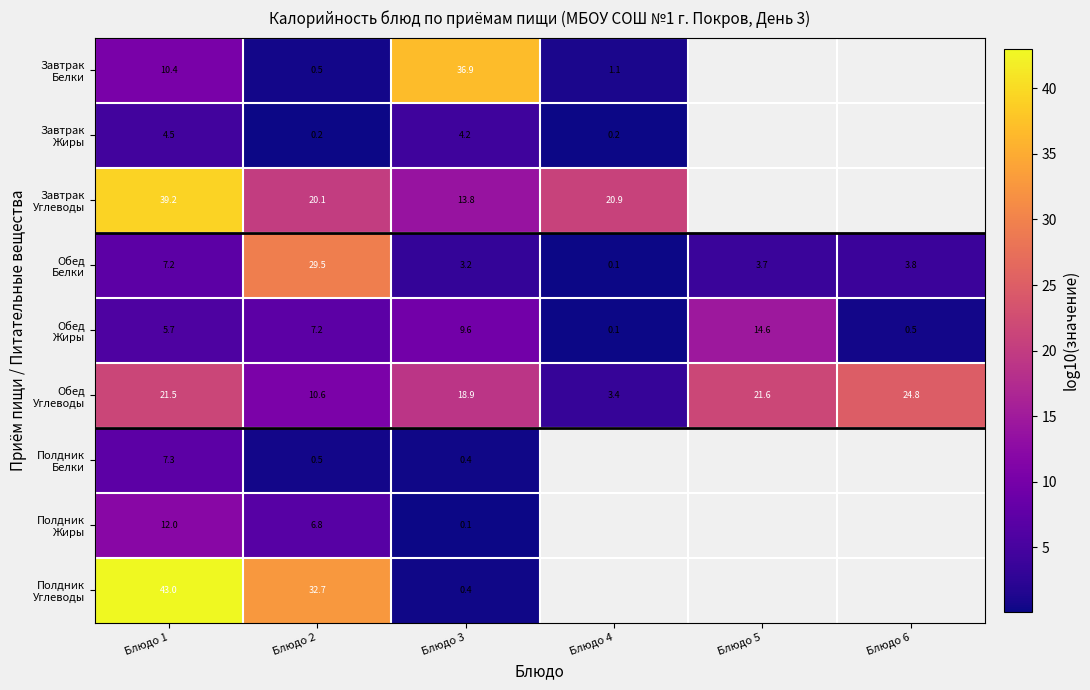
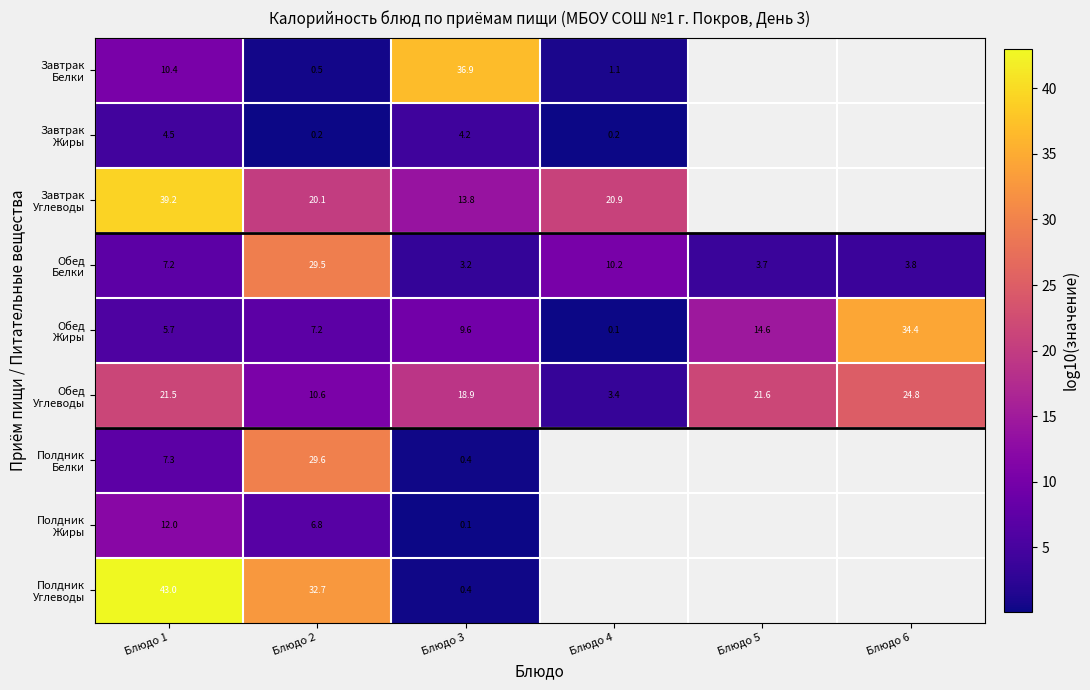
  {
    "Завтрак Белки": {
      "Блюдо 1": 10.4,
      "Блюдо 2": 0.5,
      "Блюдо 3": 36.9,
      "Блюдо 4": 1.1
    },
    "Завтрак Жиры": {
      "Блюдо 1": 4.5,
      "Блюдо 2": 0.2,
      "Блюдо 3": 4.2,
      "Блюдо 4": 0.2
    },
    "Завтрак Углеводы": {
      "Блюдо 1": 39.2,
      "Блюдо 2": 20.1,
      "Блюдо 3": 13.8,
      "Блюдо 4": 20.9
    },
    "Обед Белки": {
      "Блюдо 1": 7.2,
      "Блюдо 2": 29.5,
      "Блюдо 3": 3.2,
-     "Блюдо 4": 0.1,
+     "Блюдо 4": 10.2,
      "Блюдо 5": 3.7,
      "Блюдо 6": 3.8
    },
    "Обед Жиры": {
      "Блюдо 1": 5.7,
      "Блюдо 2": 7.2,
      "Блюдо 3": 9.6,
      "Блюдо 4": 0.1,
      "Блюдо 5": 14.6,
-     "Блюдо 6": 0.5
+     "Блюдо 6": 34.4
    },
    "Обед Углеводы": {
      "Блюдо 1": 21.5,
      "Блюдо 2": 10.6,
      "Блюдо 3": 18.9,
      "Блюдо 4": 3.4,
      "Блюдо 5": 21.6,
      "Блюдо 6": 24.8
    },
    "Полдник Белки": {
      "Блюдо 1": 7.3,
-     "Блюдо 2": 0.5,
+     "Блюдо 2": 29.6,
      "Блюдо 3": 0.4
    },
    "Полдник Жиры": {
      "Блюдо 1": 12.0,
      "Блюдо 2": 6.8,
      "Блюдо 3": 0.1
    },
    "Полдник Углеводы": {
      "Блюдо 1": 43.0,
      "Блюдо 2": 32.7,
      "Блюдо 3": 0.4
    }
  }
